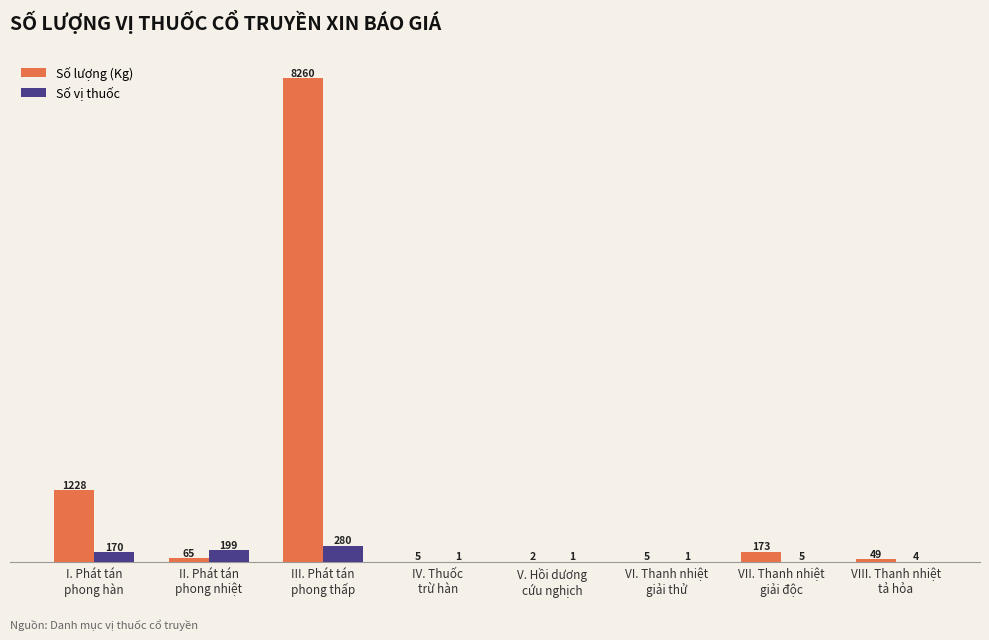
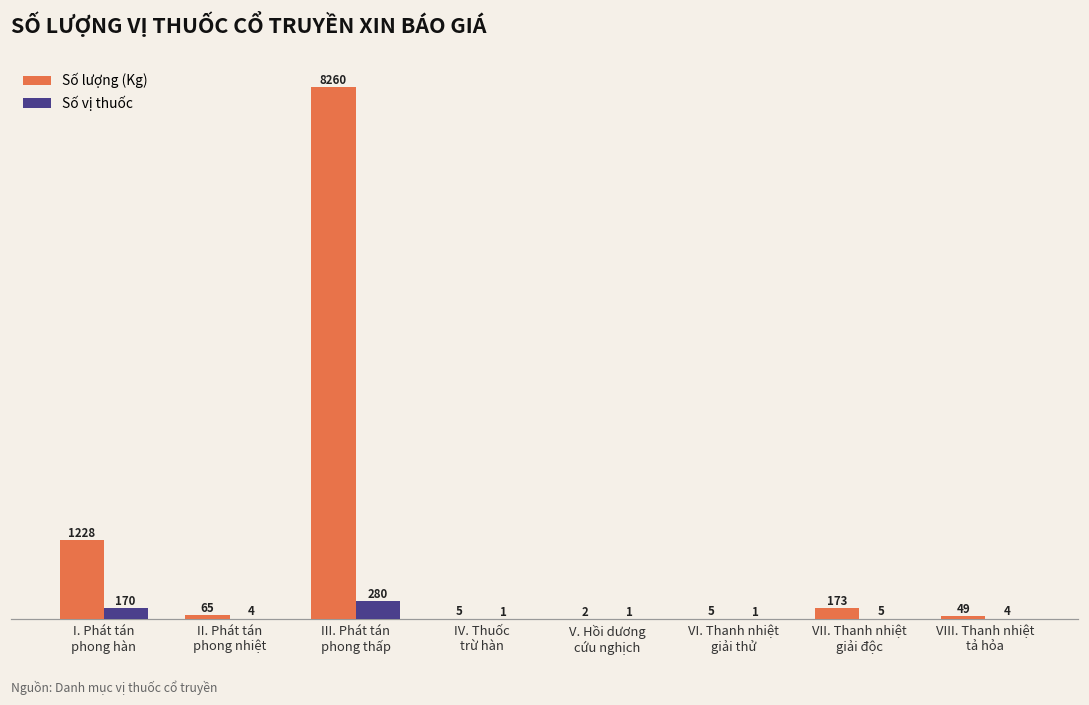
  {
    "Số lượng (Kg)": {
      "I. Phát tán phong hàn": 1228,
      "II. Phát tán phong nhiệt": 65,
      "III. Phát tán phong thấp": 8260,
      "IV. Thuốc trừ hàn": 5,
      "V. Hồi dương cứu nghịch": 2,
      "VI. Thanh nhiệt giải thử": 5,
      "VII. Thanh nhiệt giải độc": 173,
      "VIII. Thanh nhiệt tả hỏa": 49
    },
    "Số vị thuốc": {
      "I. Phát tán phong hàn": 170,
-     "II. Phát tán phong nhiệt": 199,
+     "II. Phát tán phong nhiệt": 4,
      "III. Phát tán phong thấp": 280,
      "IV. Thuốc trừ hàn": 1,
      "V. Hồi dương cứu nghịch": 1,
      "VI. Thanh nhiệt giải thử": 1,
      "VII. Thanh nhiệt giải độc": 5,
      "VIII. Thanh nhiệt tả hỏa": 4
    }
  }
